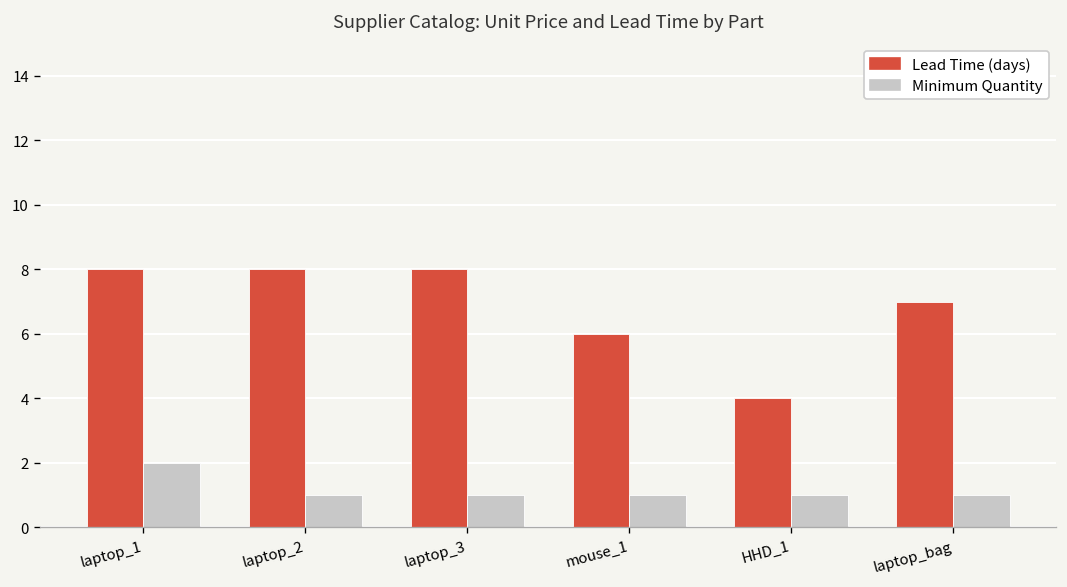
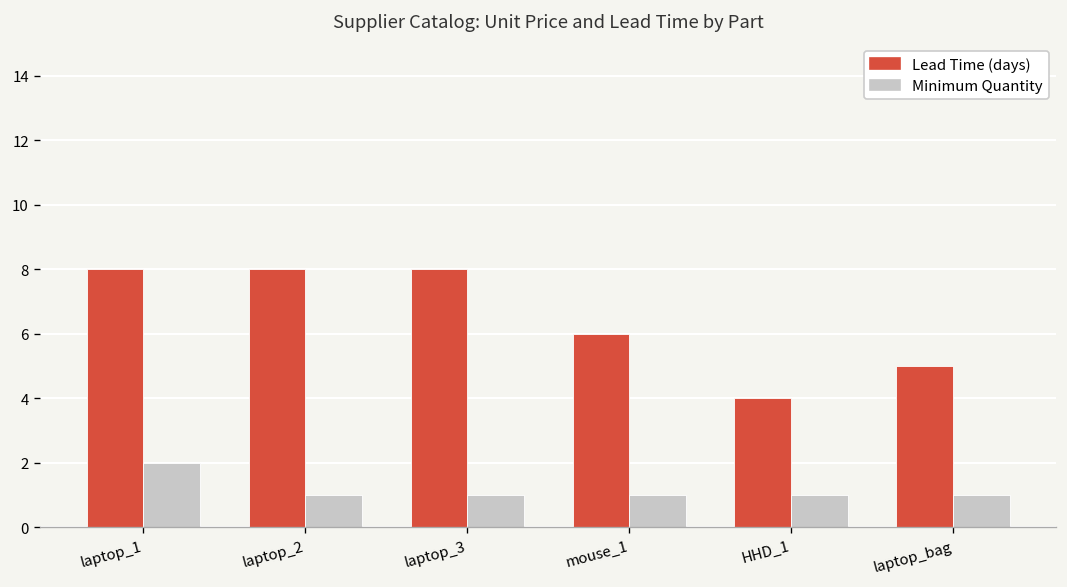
  {
    "Lead Time (days)": {
      "laptop_1": 8,
      "laptop_2": 8,
      "laptop_3": 8,
      "mouse_1": 6,
      "HHD_1": 4,
-     "laptop_bag": 7
+     "laptop_bag": 5
    },
    "Minimum Quantity": {
      "laptop_1": 2,
      "laptop_2": 1,
      "laptop_3": 1,
      "mouse_1": 1,
      "HHD_1": 1,
      "laptop_bag": 1
    }
  }
